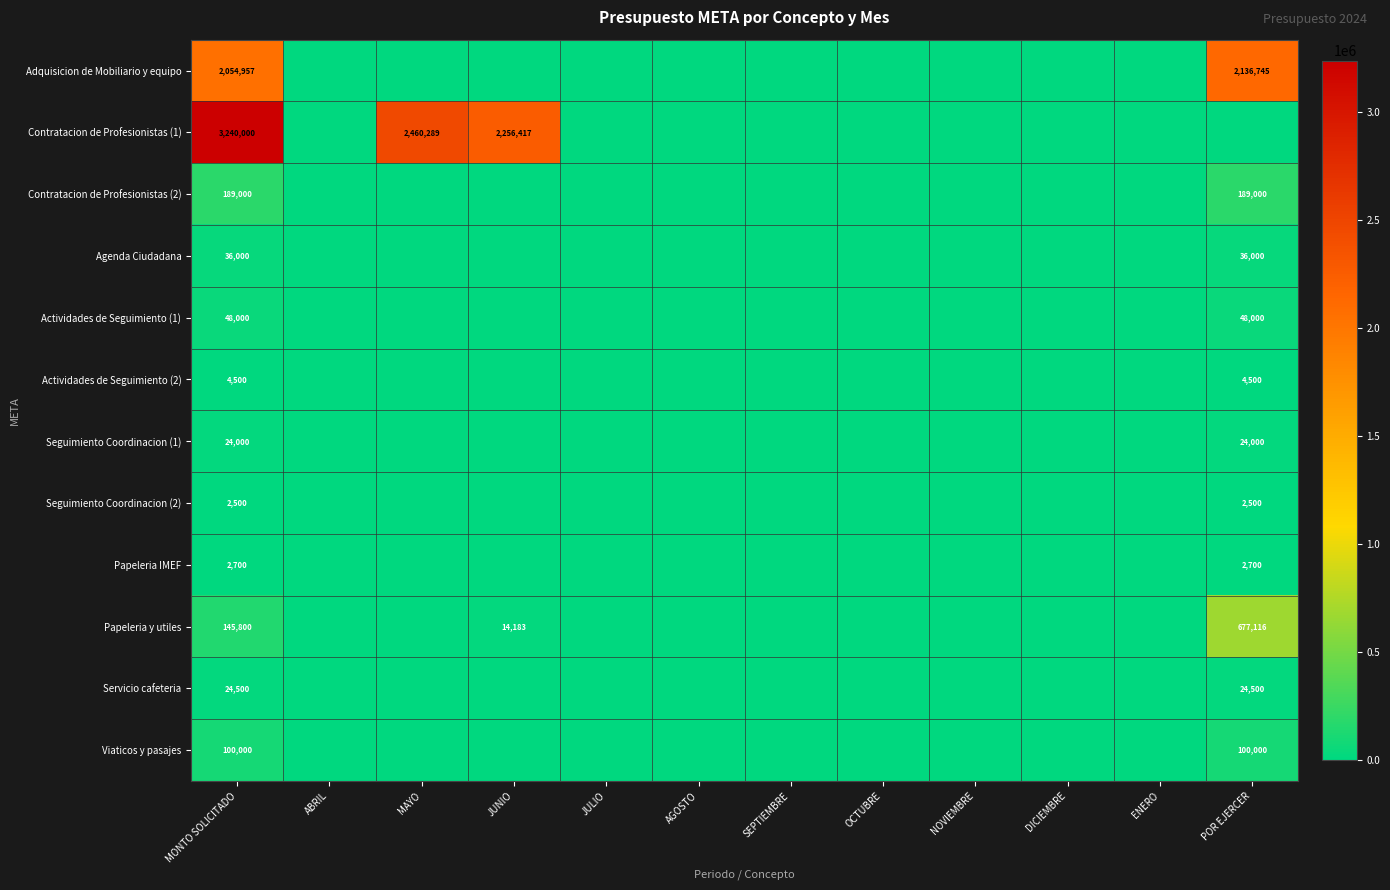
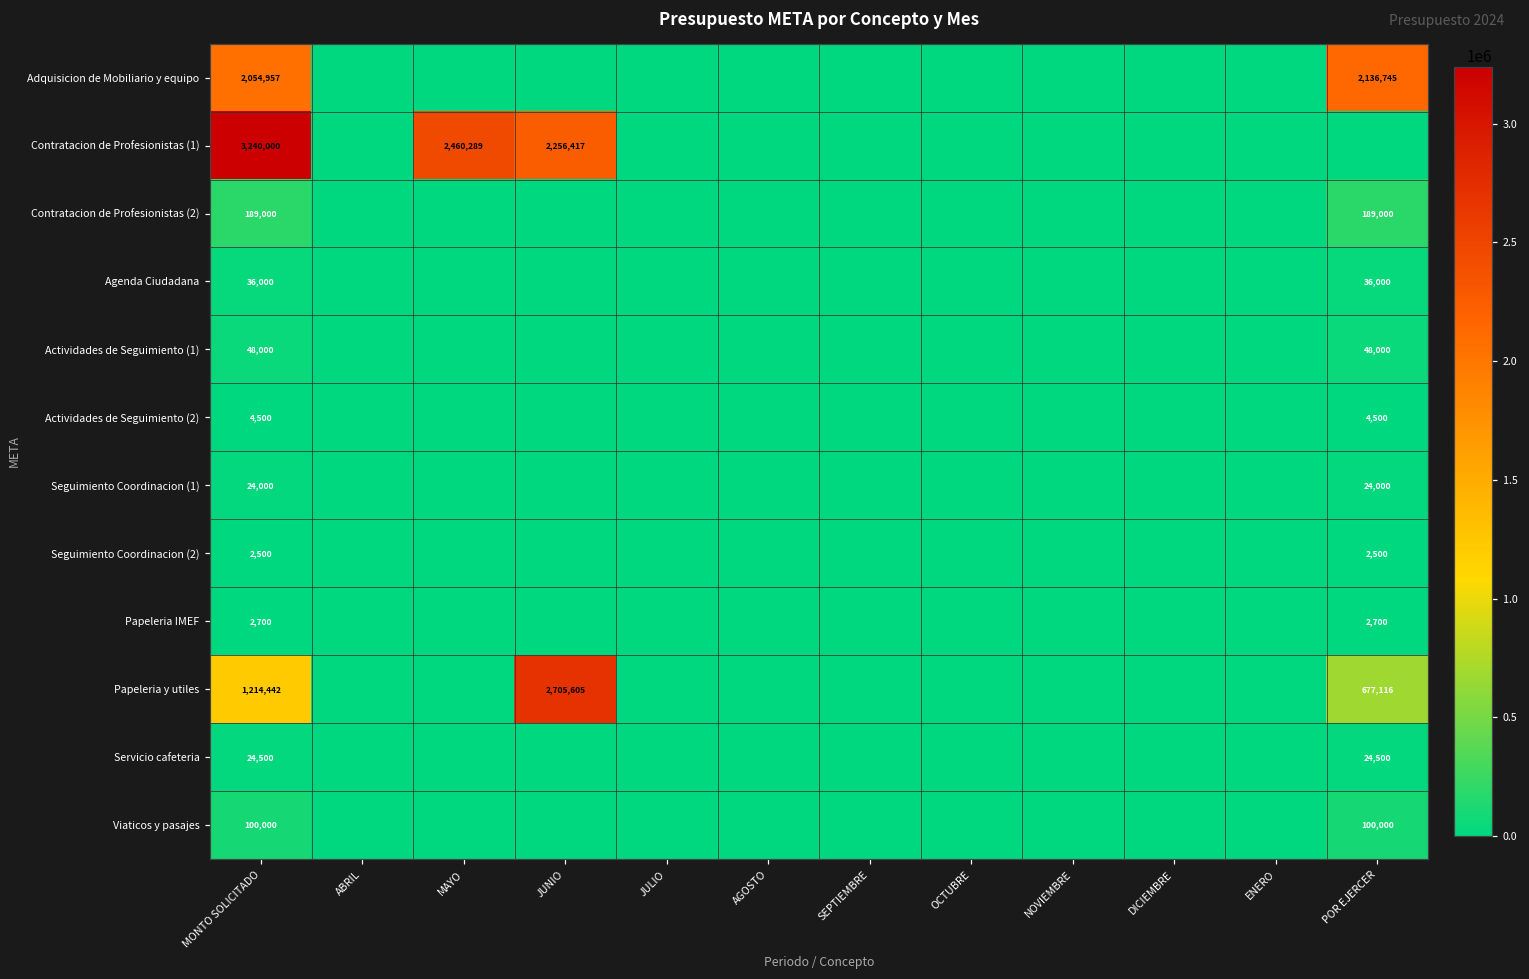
  {
    "Adquisicion de Mobiliario y equipo": {
      "MONTO SOLICITADO": "2,054,957",
      "POR EJERCER": "2,136,745"
    },
    "Contratacion de Profesionistas (1)": {
      "MONTO SOLICITADO": "3,240,000",
      "MAYO": "2,460,289",
      "JUNIO": "2,256,417"
    },
    "Contratacion de Profesionistas (2)": {
      "MONTO SOLICITADO": "189,000",
      "POR EJERCER": "189,000"
    },
    "Agenda Ciudadana": {
      "MONTO SOLICITADO": "36,000",
      "POR EJERCER": "36,000"
    },
    "Actividades de Seguimiento (1)": {
      "MONTO SOLICITADO": "48,000",
      "POR EJERCER": "48,000"
    },
    "Actividades de Seguimiento (2)": {
      "MONTO SOLICITADO": "4,500",
      "POR EJERCER": "4,500"
    },
    "Seguimiento Coordinacion (1)": {
      "MONTO SOLICITADO": "24,000",
      "POR EJERCER": "24,000"
    },
    "Seguimiento Coordinacion (2)": {
      "MONTO SOLICITADO": "2,500",
      "POR EJERCER": "2,500"
    },
    "Papeleria IMEF": {
      "MONTO SOLICITADO": "2,700",
      "POR EJERCER": "2,700"
    },
    "Papeleria y utiles": {
-     "MONTO SOLICITADO": "145,800",
-     "JUNIO": "14,183",
+     "MONTO SOLICITADO": "1,214,442",
+     "JUNIO": "2,705,605",
      "POR EJERCER": "677,116"
    },
    "Servicio cafeteria": {
      "MONTO SOLICITADO": "24,500",
      "POR EJERCER": "24,500"
    },
    "Viaticos y pasajes": {
      "MONTO SOLICITADO": "100,000",
      "POR EJERCER": "100,000"
    }
  }
